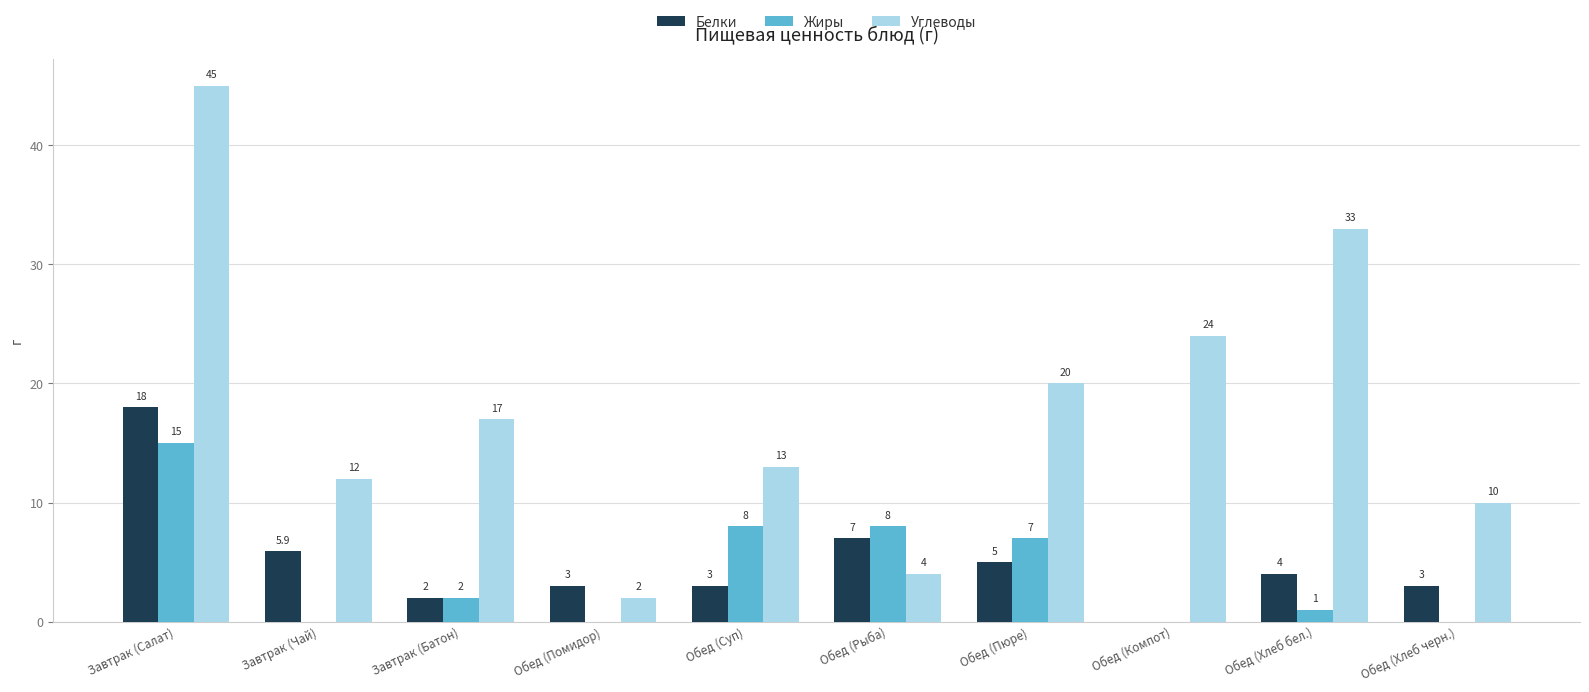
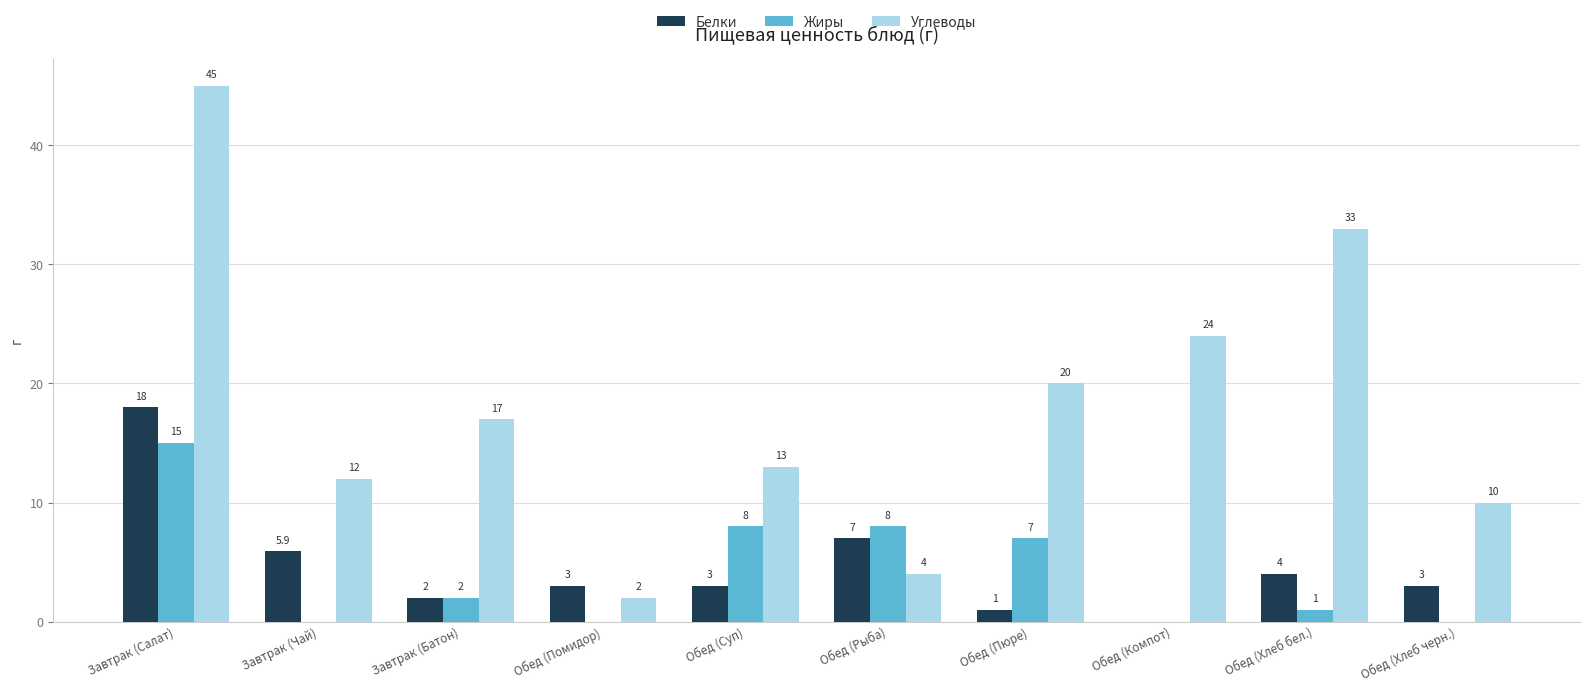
  {
    "Белки": {
      "Завтрак (Салат)": 18,
      "Завтрак (Чай)": 5.9,
      "Завтрак (Батон)": 2,
      "Обед (Помидор)": 3,
      "Обед (Суп)": 3,
      "Обед (Рыба)": 7,
-     "Обед (Пюре)": 5,
+     "Обед (Пюре)": 1,
      "Обед (Хлеб бел.)": 4,
      "Обед (Хлеб черн.)": 3
    },
    "Жиры": {
      "Завтрак (Салат)": 15,
      "Завтрак (Батон)": 2,
      "Обед (Суп)": 8,
      "Обед (Рыба)": 8,
      "Обед (Пюре)": 7,
      "Обед (Хлеб бел.)": 1
    },
    "Углеводы": {
      "Завтрак (Салат)": 45,
      "Завтрак (Чай)": 12,
      "Завтрак (Батон)": 17,
      "Обед (Помидор)": 2,
      "Обед (Суп)": 13,
      "Обед (Рыба)": 4,
      "Обед (Пюре)": 20,
      "Обед (Компот)": 24,
      "Обед (Хлеб бел.)": 33,
      "Обед (Хлеб черн.)": 10
    }
  }
